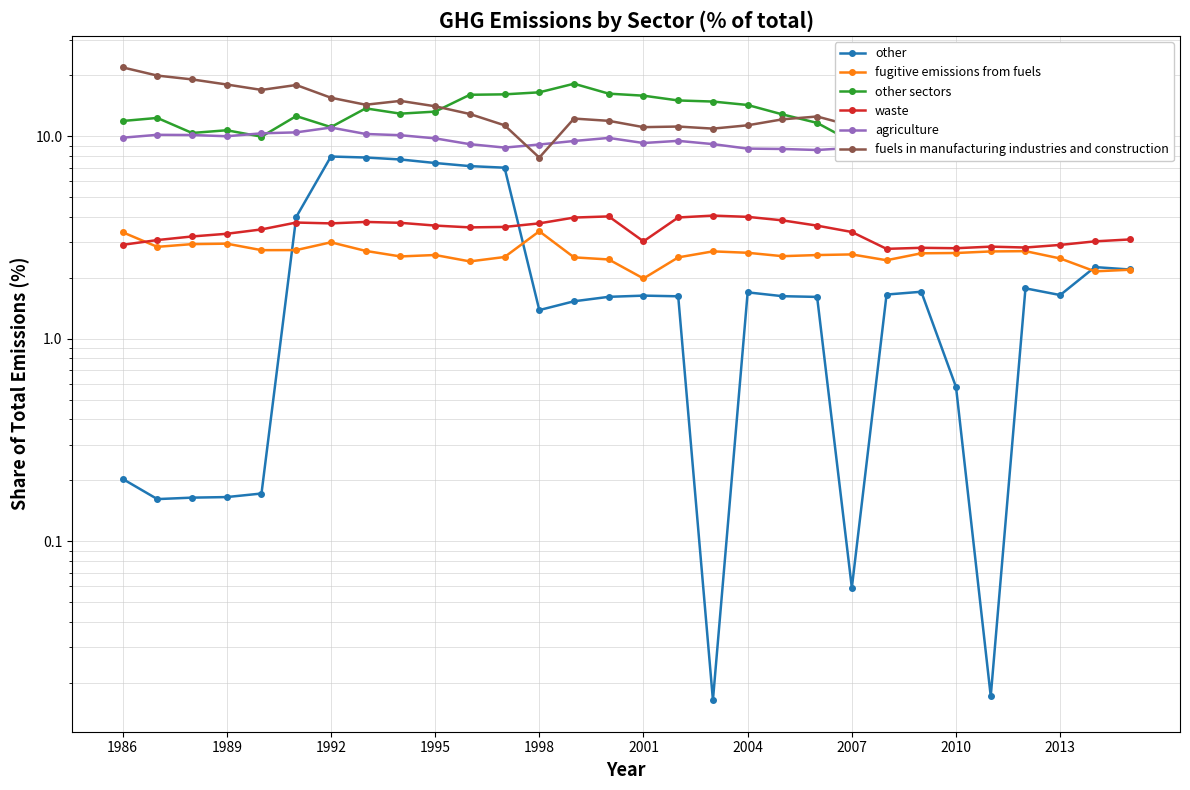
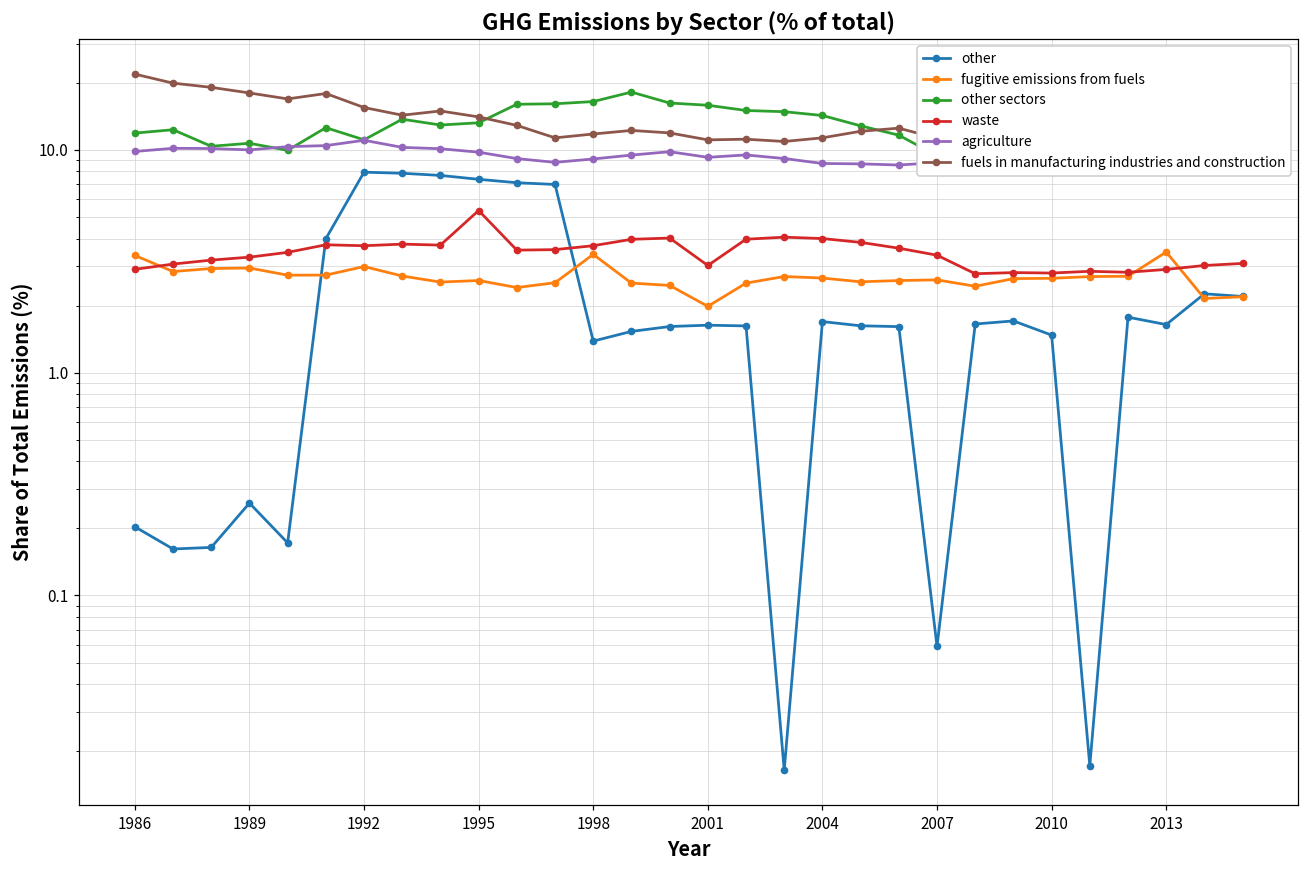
  {
    "other": {
      "1986": 0.20,
-     "1989": 0.17,
+     "1989": 0.26,
      "1992": 7.9,
      "1995": 7.4,
      "1998": 1.4,
      "2001": 1.6,
      "2004": 1.7,
      "2007": 0.06,
-     "2010": 0.58,
+     "2010": 1.5,
      "2013": 1.6
    },
    "fugitive emissions from fuels": {
      "1986": 3.4,
      "1989": 2.9,
      "1992": 3.0,
      "1995": 2.6,
      "1998": 3.4,
      "2001": 2.0,
      "2004": 2.7,
      "2007": 2.6,
      "2010": 2.7,
-     "2013": 2.5
+     "2013": 3.5
    },
    "other sectors": {
      "1986": 12,
      "1989": 11,
      "1995": 13,
      "1998": 16,
      "2001": 16,
      "2004": 14
    },
    "waste": {
      "1986": 2.9,
      "1989": 3.3,
      "1992": 3.7,
-     "1995": 3.6,
+     "1995": 5.3,
      "1998": 3.7,
      "2001": 3.0,
      "2004": 4.0,
      "2007": 3.4,
      "2010": 2.8,
      "2013": 2.9
    },
    "agriculture": {
      "1986": 10,
      "1989": 10,
      "1995": 10,
      "1998": 9,
      "2001": 9,
      "2004": 8.7
    },
    "fuels in manufacturing industries and construction": {
      "1986": 22,
      "1989": 18,
      "1992": 15,
      "1995": 14,
-     "1998": 7.8,
+     "1998": 12,
      "2001": 11,
      "2004": 11
    }
  }
